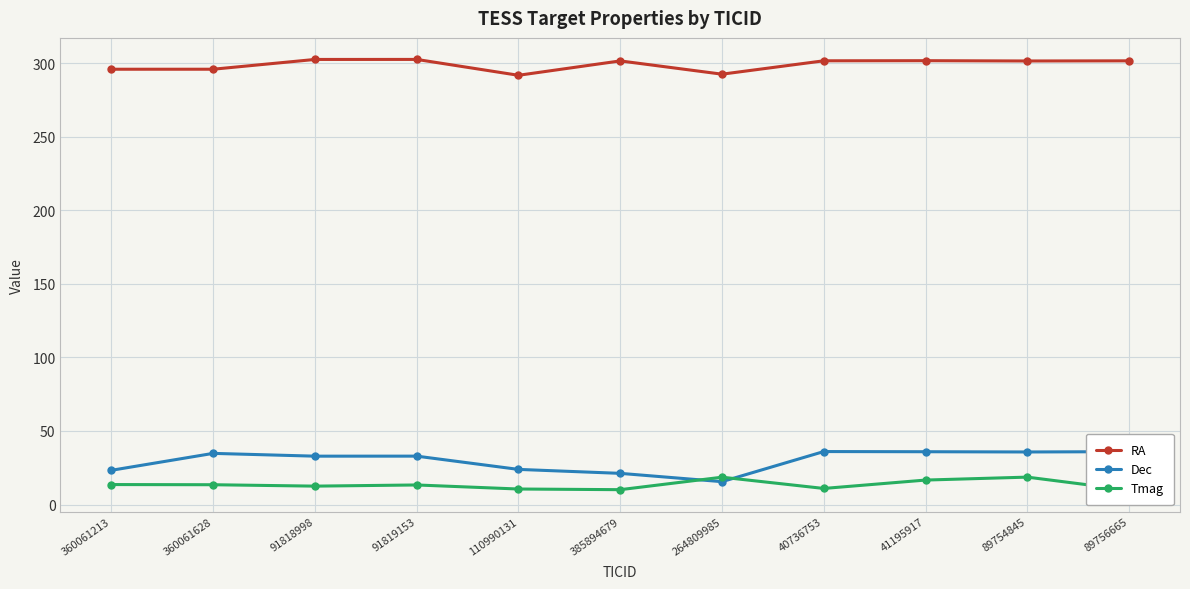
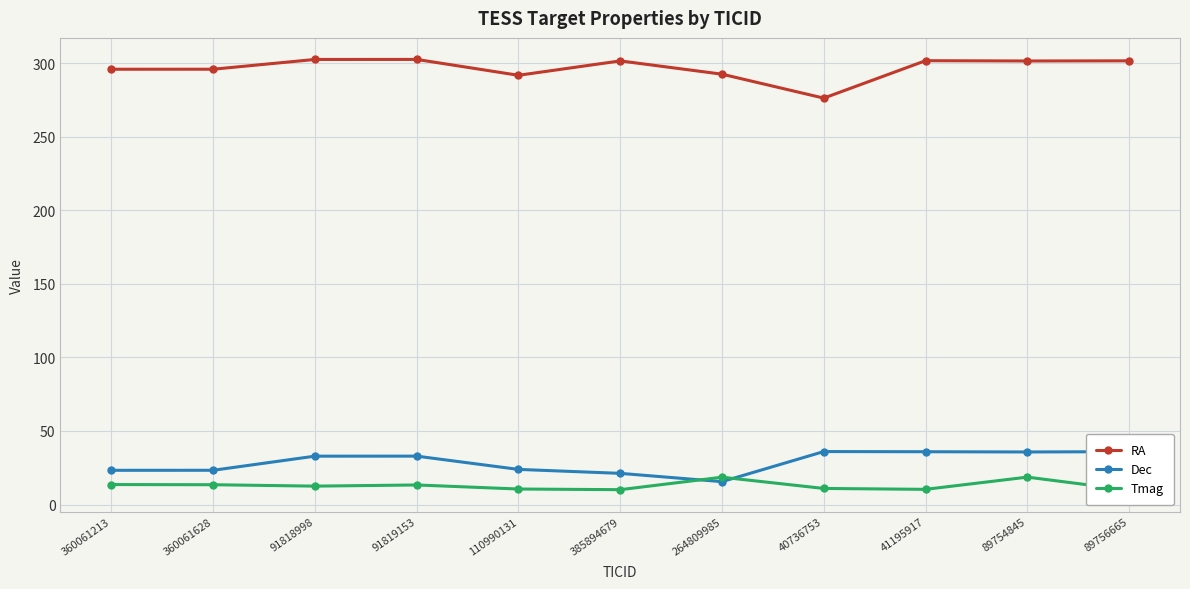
  {
    "RA": {
      "360061213": 296,
      "360061628": 296,
      "91818998": 302,
      "91819153": 302,
      "110990131": 292,
      "385894679": 301,
      "264809985": 292,
-     "40736753": 302,
+     "40736753": 276,
      "41195917": 302,
      "89754845": 301,
      "89756665": 301
    },
    "Dec": {
      "360061213": 23,
-     "360061628": 35,
+     "360061628": 23,
      "91818998": 33,
      "91819153": 33,
      "110990131": 24,
      "385894679": 21,
      "264809985": 16,
      "40736753": 36,
      "41195917": 36,
      "89754845": 36
    },
    "Tmag": {
      "360061213": 14,
      "360061628": 13,
      "91818998": 13,
      "91819153": 13,
      "110990131": 11,
      "385894679": 10,
      "264809985": 19,
      "40736753": 11,
-     "41195917": 17,
+     "41195917": 10,
      "89754845": 19
    }
  }
